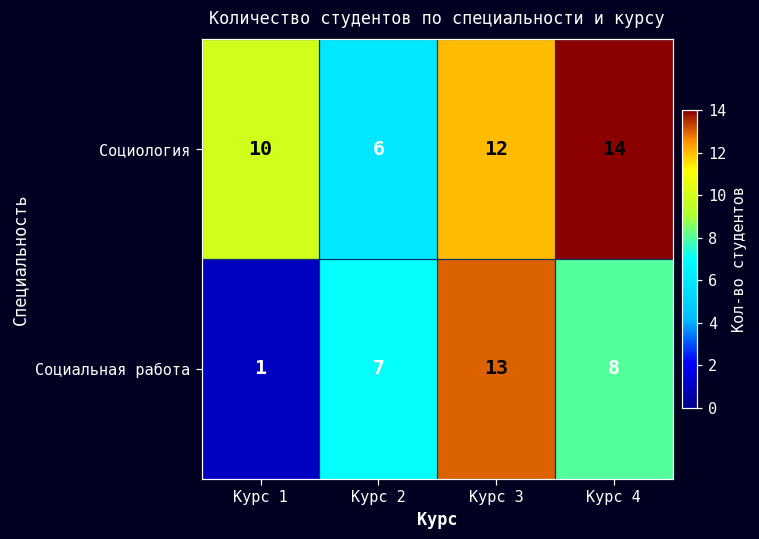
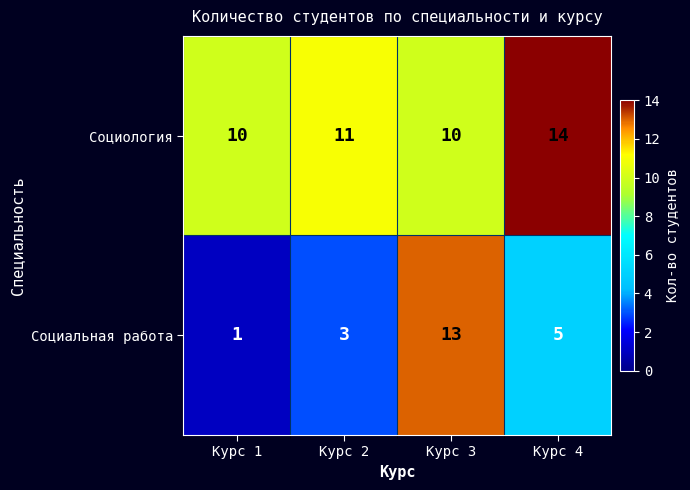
  {
    "Социология": {
      "Курс 1": 10,
-     "Курс 2": 6,
-     "Курс 3": 12,
+     "Курс 2": 11,
+     "Курс 3": 10,
      "Курс 4": 14
    },
    "Социальная работа": {
      "Курс 1": 1,
-     "Курс 2": 7,
+     "Курс 2": 3,
      "Курс 3": 13,
-     "Курс 4": 8
+     "Курс 4": 5
    }
  }
